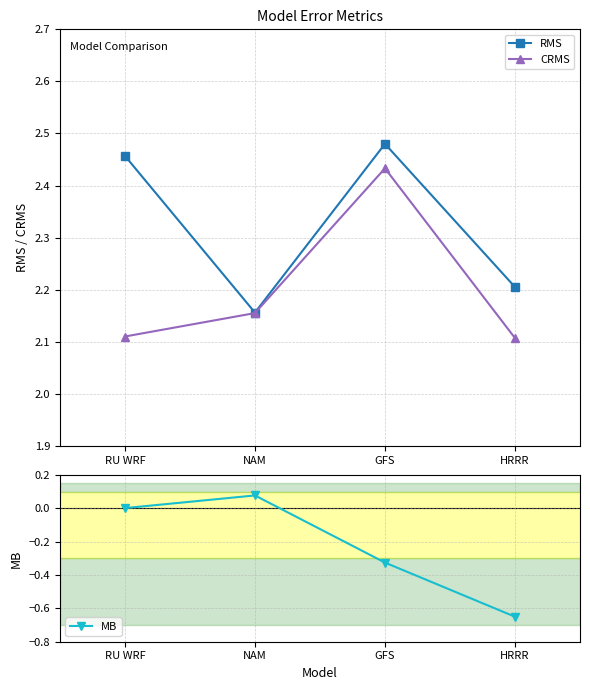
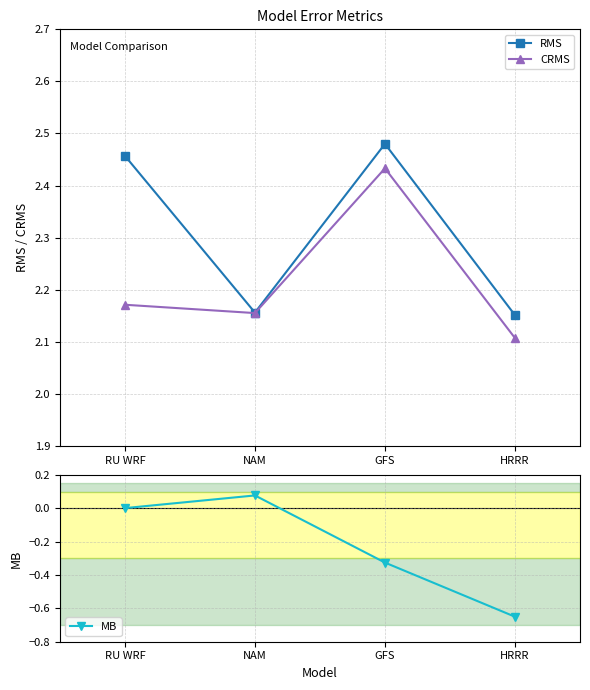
  {
    "Model Error Metrics": {
      "RMS": {
        "RU WRF": 2.46,
        "GFS": 2.48,
-       "HRRR": 2.21
+       "HRRR": 2.15
      },
      "CRMS": {
-       "RU WRF": 2.11,
+       "RU WRF": 2.17,
        "GFS": 2.43,
        "HRRR": 2.11
      }
    }
  }
